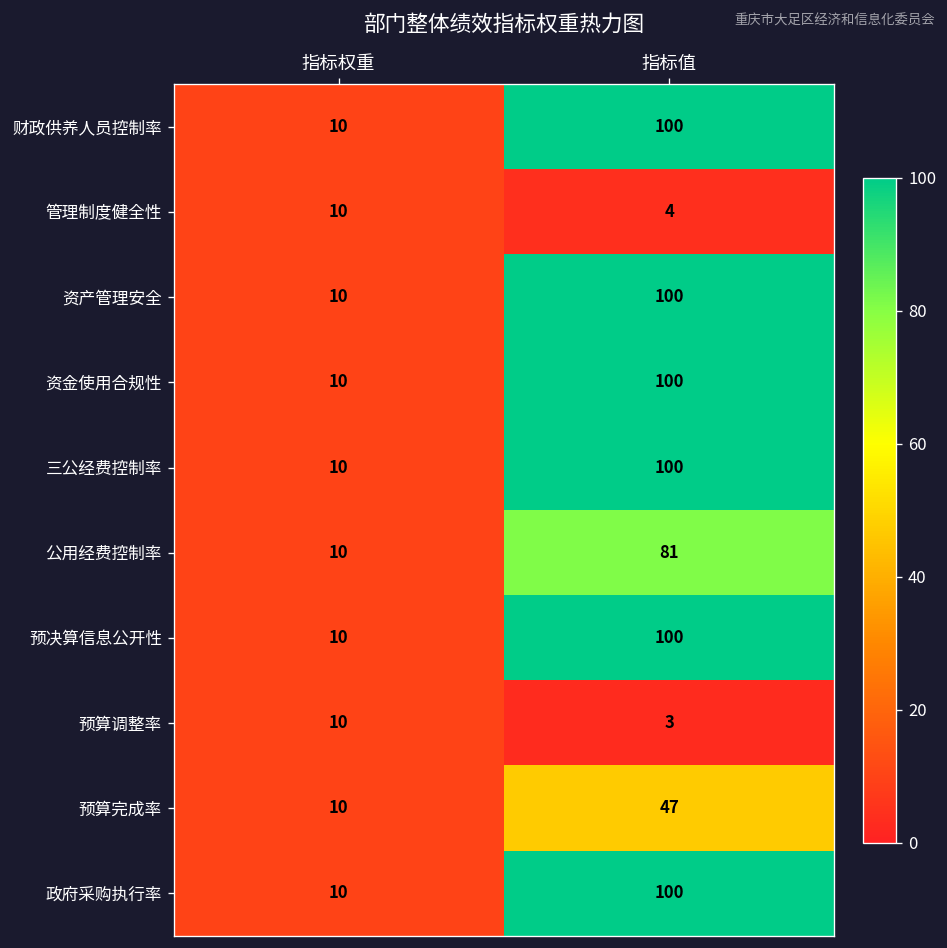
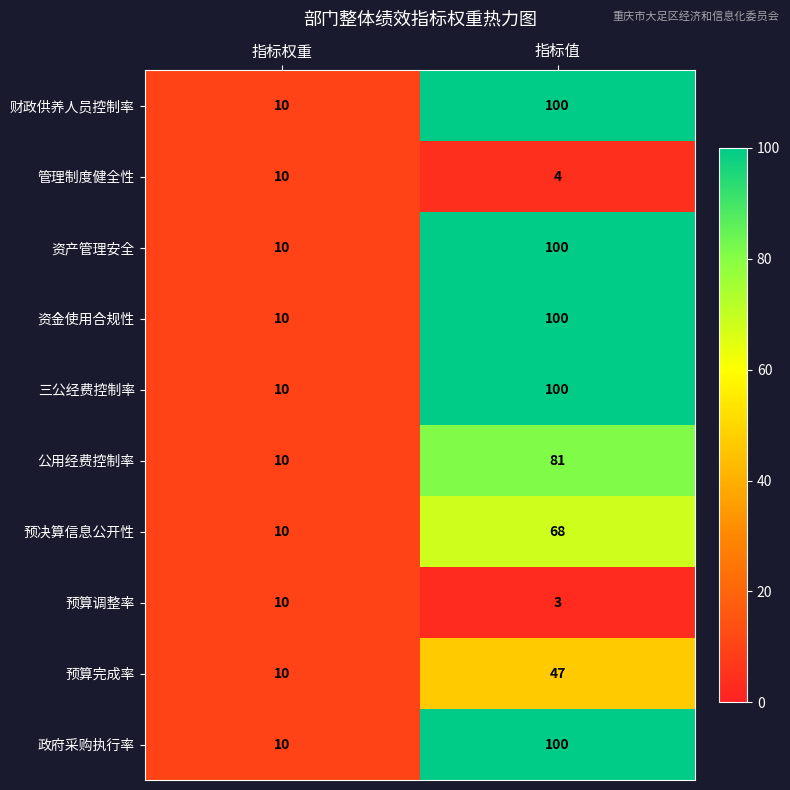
  {
    "财政供养人员控制率": {
      "指标权重": 10,
      "指标值": 100
    },
    "管理制度健全性": {
      "指标权重": 10,
      "指标值": 4
    },
    "资产管理安全": {
      "指标权重": 10,
      "指标值": 100
    },
    "资金使用合规性": {
      "指标权重": 10,
      "指标值": 100
    },
    "三公经费控制率": {
      "指标权重": 10,
      "指标值": 100
    },
    "公用经费控制率": {
      "指标权重": 10,
      "指标值": 81
    },
    "预决算信息公开性": {
      "指标权重": 10,
-     "指标值": 100
+     "指标值": 68
    },
    "预算调整率": {
      "指标权重": 10,
      "指标值": 3
    },
    "预算完成率": {
      "指标权重": 10,
      "指标值": 47
    },
    "政府采购执行率": {
      "指标权重": 10,
      "指标值": 100
    }
  }
